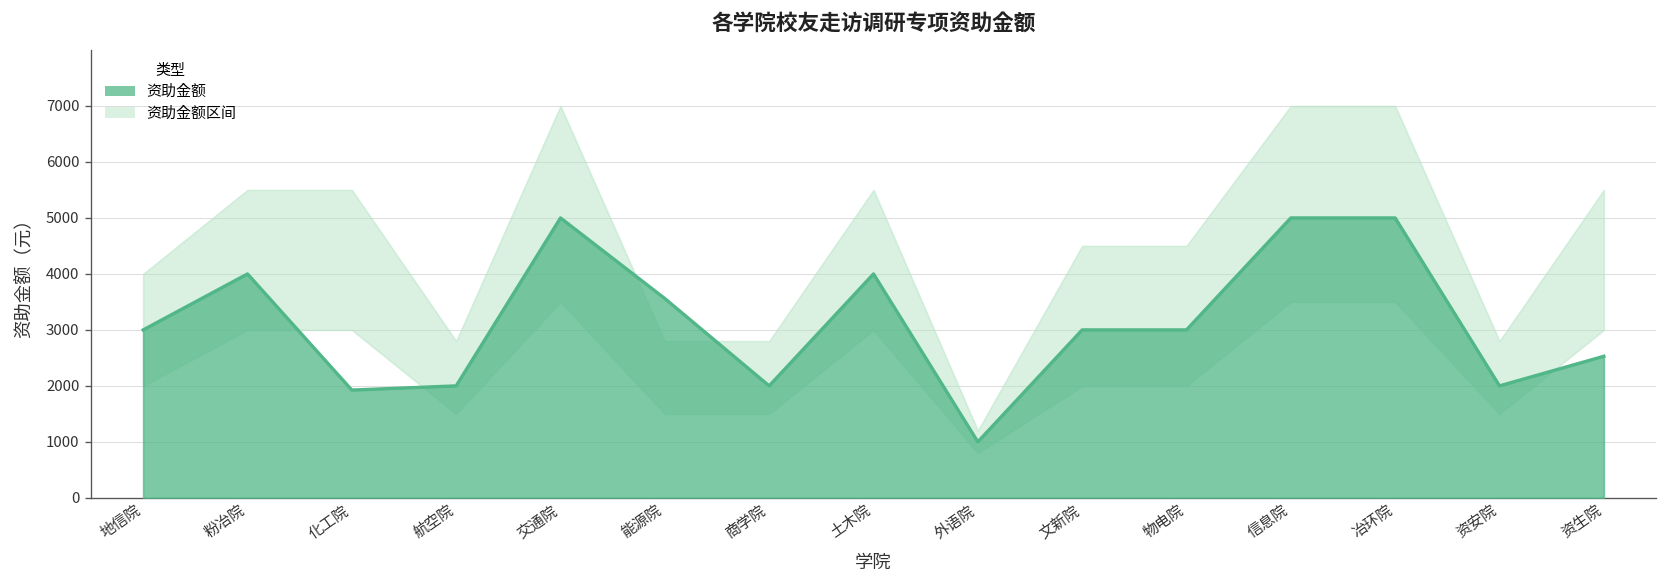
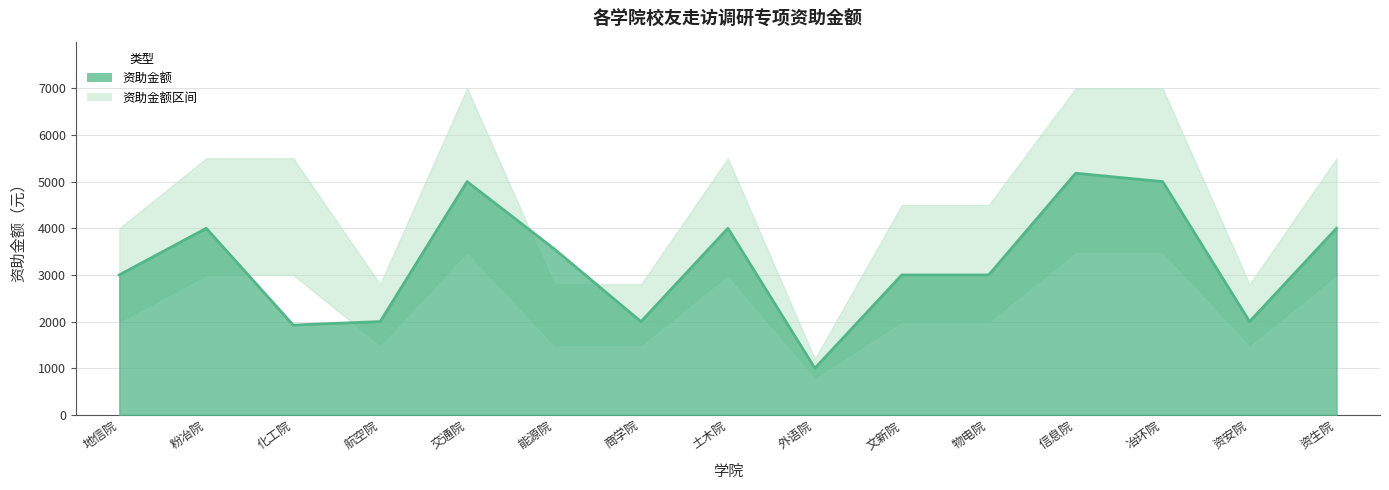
  {
    "资助金额": {
      "地信院": 3000,
      "粉冶院": 4000,
      "化工院": 1900,
      "航空院": 2000,
      "交通院": 5000,
      "能源院": 3600,
      "商学院": 2000,
      "土木院": 4000,
      "外语院": 1000,
      "文新院": 3000,
      "物电院": 3000,
-     "信息院": 5000,
+     "信息院": 5200,
      "冶环院": 5000,
      "资安院": 2000,
-     "资生院": 2500
+     "资生院": 4000
    }
  }
